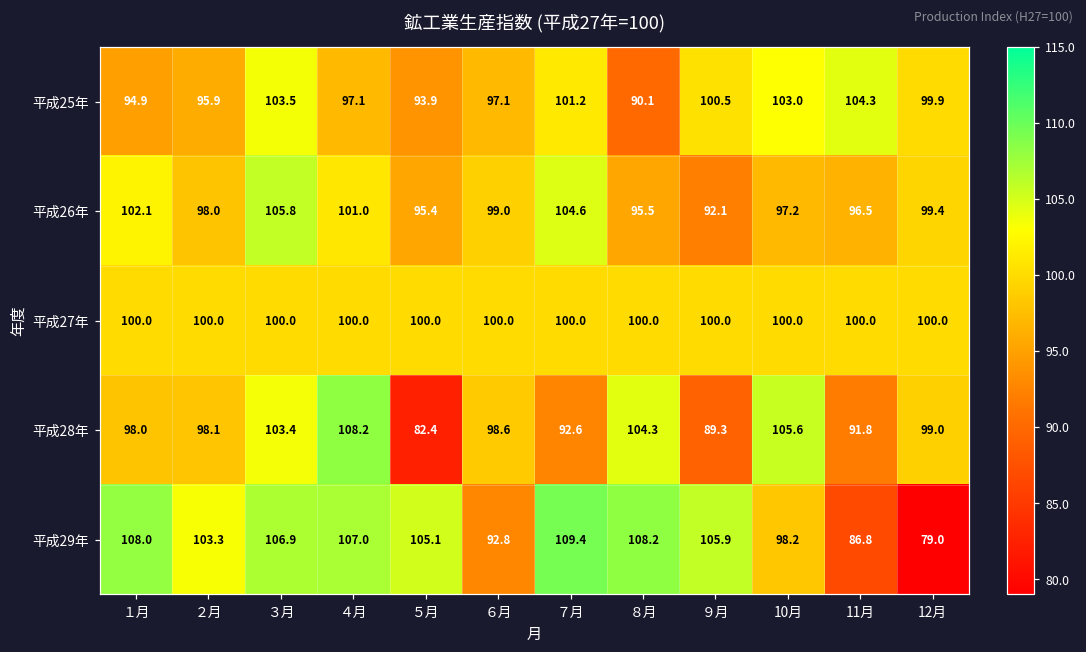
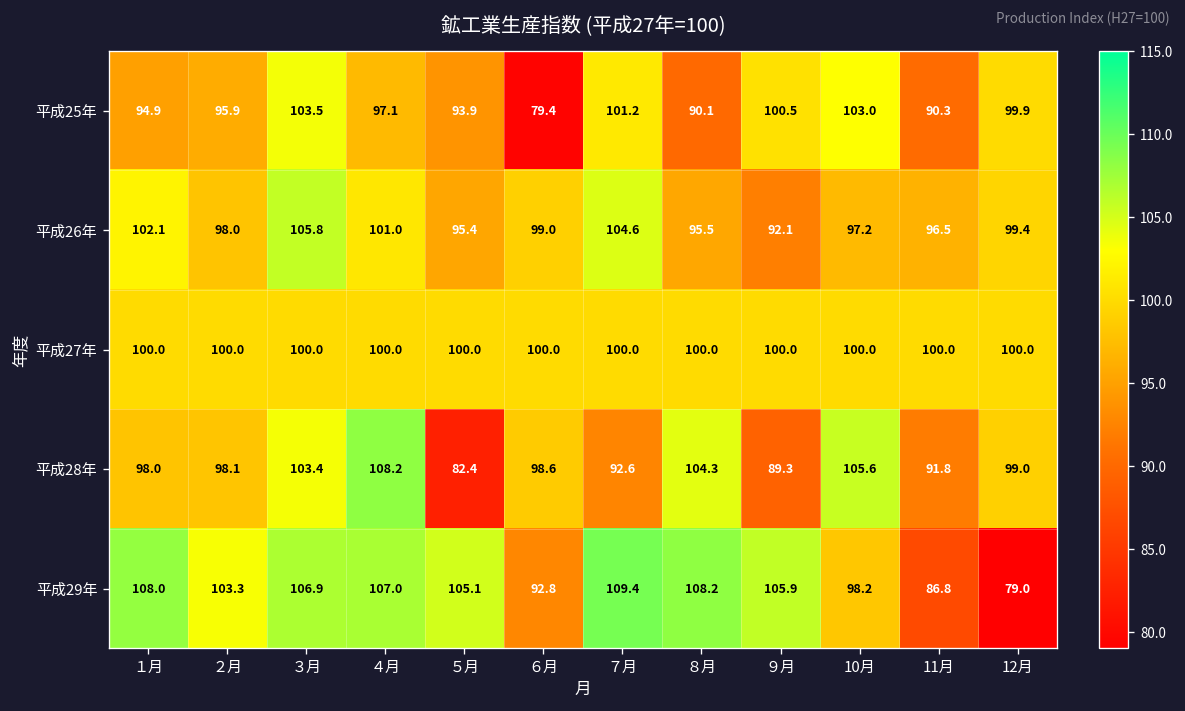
  {
    "平成25年": {
      "１月": 94.9,
      "２月": 95.9,
      "３月": 103.5,
      "４月": 97.1,
      "５月": 93.9,
-     "６月": 97.1,
+     "６月": 79.4,
      "７月": 101.2,
      "８月": 90.1,
      "９月": 100.5,
      "10月": 103.0,
-     "11月": 104.3,
+     "11月": 90.3,
      "12月": 99.9
    },
    "平成26年": {
      "１月": 102.1,
      "２月": 98.0,
      "３月": 105.8,
      "４月": 101.0,
      "５月": 95.4,
      "６月": 99.0,
      "７月": 104.6,
      "８月": 95.5,
      "９月": 92.1,
      "10月": 97.2,
      "11月": 96.5,
      "12月": 99.4
    },
    "平成27年": {
      "１月": 100.0,
      "２月": 100.0,
      "３月": 100.0,
      "４月": 100.0,
      "５月": 100.0,
      "６月": 100.0,
      "７月": 100.0,
      "８月": 100.0,
      "９月": 100.0,
      "10月": 100.0,
      "11月": 100.0,
      "12月": 100.0
    },
    "平成28年": {
      "１月": 98.0,
      "２月": 98.1,
      "３月": 103.4,
      "４月": 108.2,
      "５月": 82.4,
      "６月": 98.6,
      "７月": 92.6,
      "８月": 104.3,
      "９月": 89.3,
      "10月": 105.6,
      "11月": 91.8,
      "12月": 99.0
    },
    "平成29年": {
      "１月": 108.0,
      "２月": 103.3,
      "３月": 106.9,
      "４月": 107.0,
      "５月": 105.1,
      "６月": 92.8,
      "７月": 109.4,
      "８月": 108.2,
      "９月": 105.9,
      "10月": 98.2,
      "11月": 86.8,
      "12月": 79.0
    }
  }
